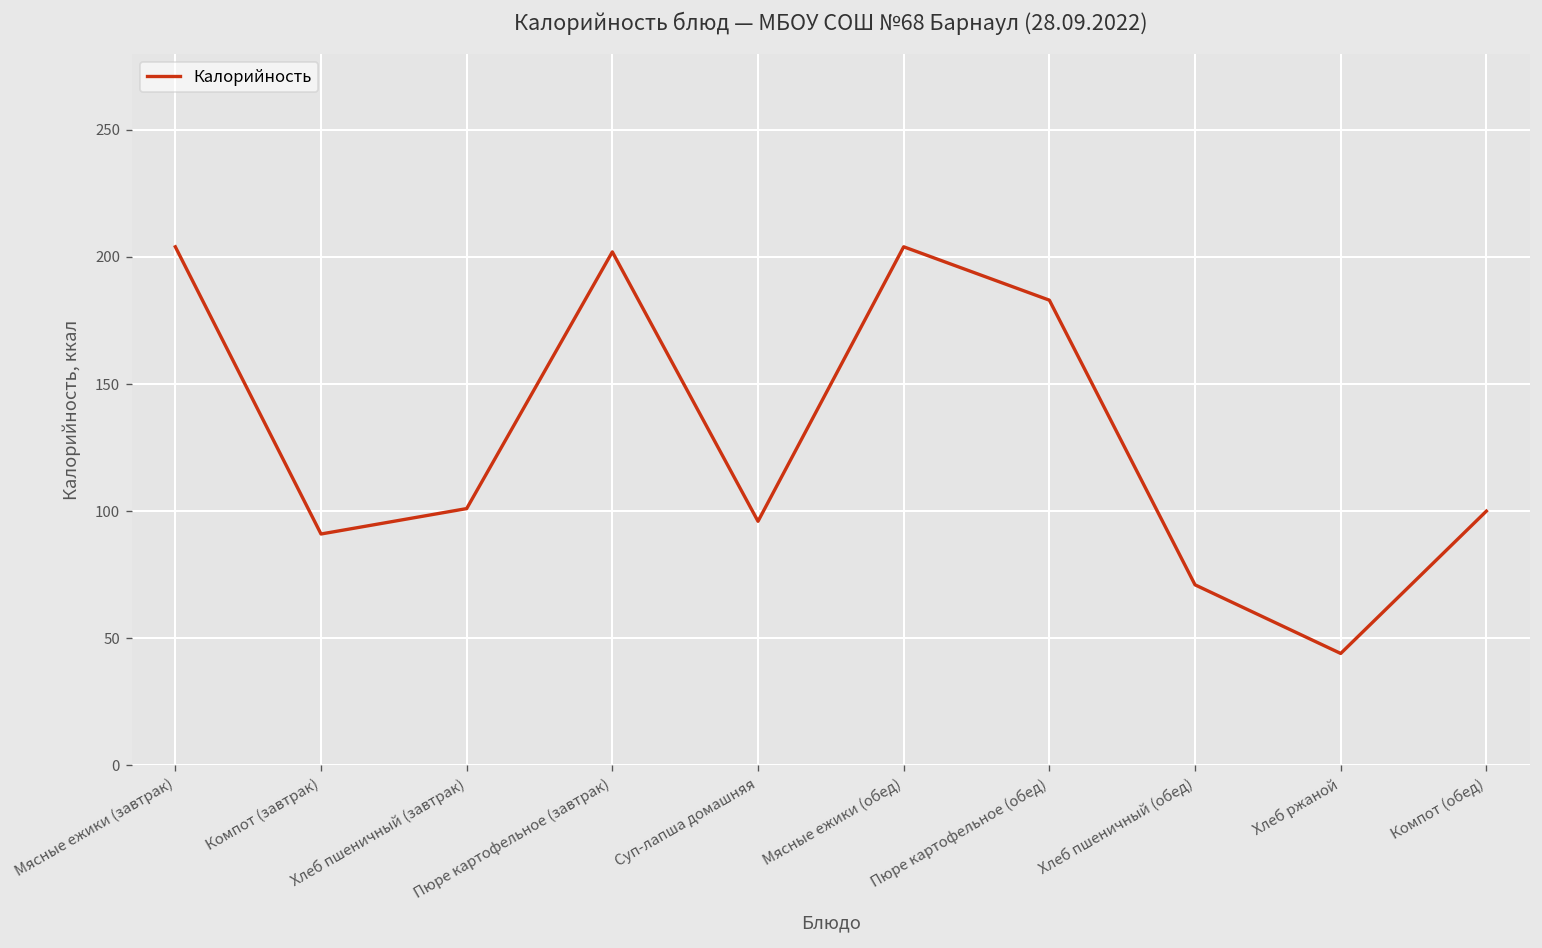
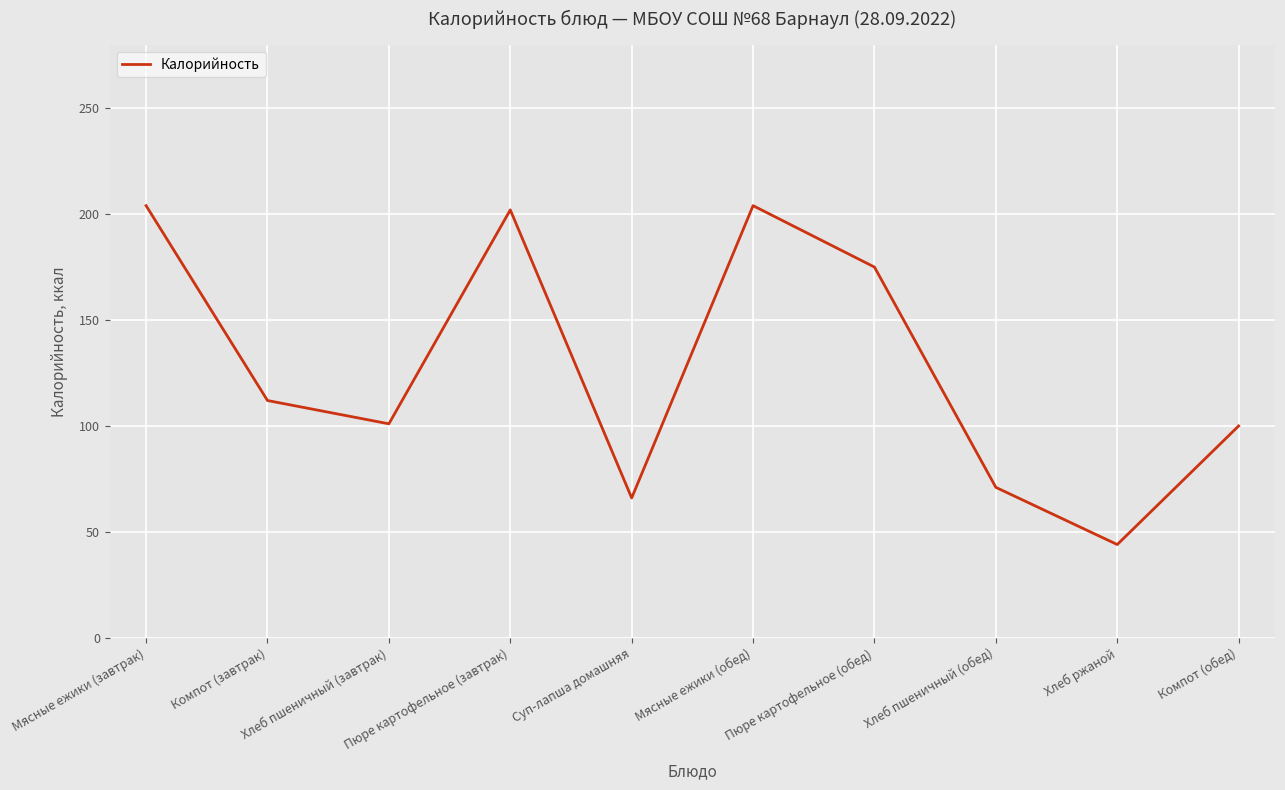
  {
    "Мясные ежики (завтрак)": 204,
-   "Компот (завтрак)": 91,
+   "Компот (завтрак)": 112,
    "Хлеб пшеничный (завтрак)": 101,
    "Пюре картофельное (завтрак)": 202,
-   "Суп-лапша домашняя": 96,
+   "Суп-лапша домашняя": 66,
    "Мясные ежики (обед)": 204,
-   "Пюре картофельное (обед)": 183,
+   "Пюре картофельное (обед)": 175,
    "Хлеб пшеничный (обед)": 71,
    "Хлеб ржаной": 44,
    "Компот (обед)": 100
  }
